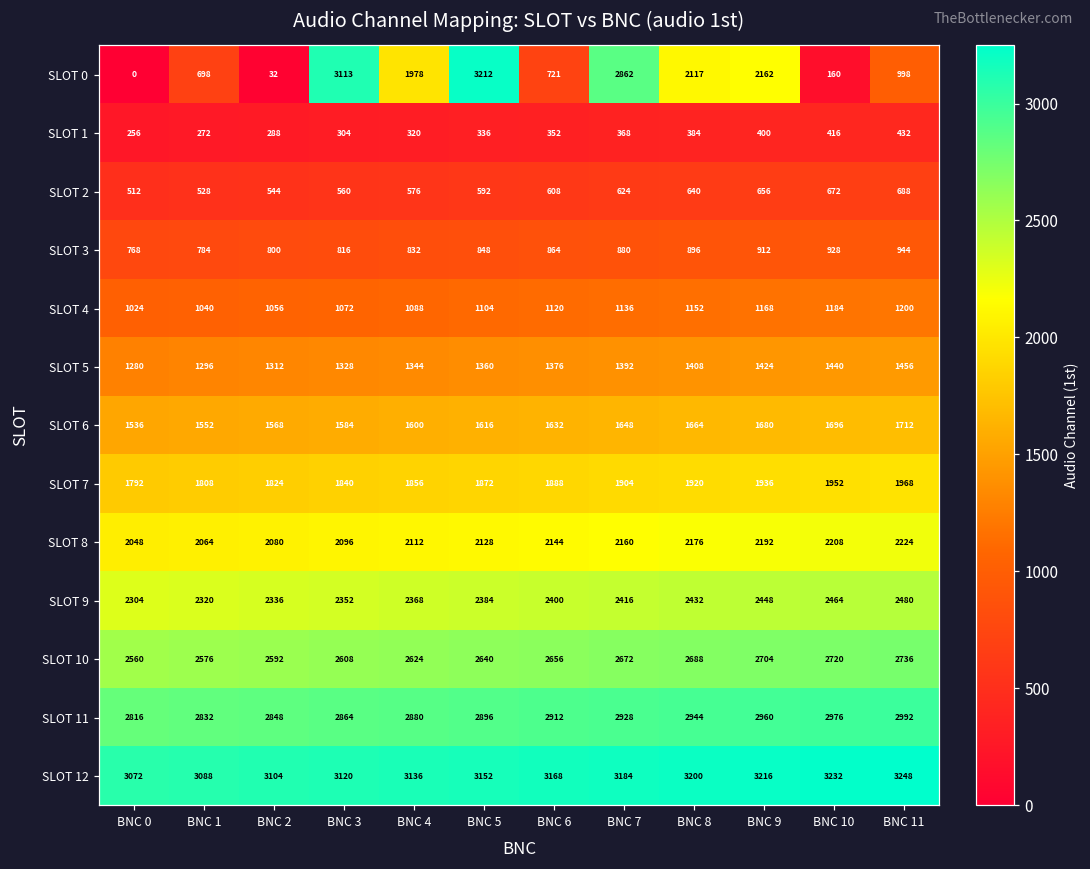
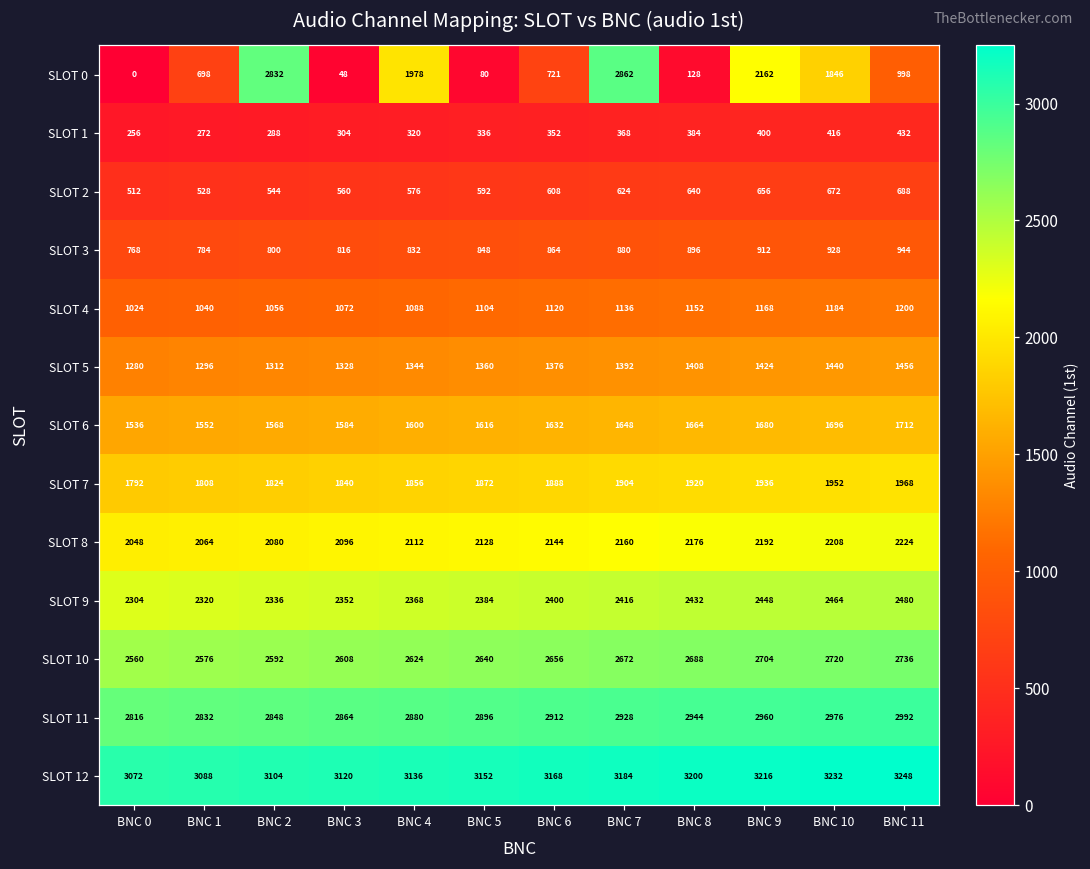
  {
    "SLOT 0": {
      "BNC 0": 0,
      "BNC 1": 698,
-     "BNC 2": 32,
-     "BNC 3": 3113,
+     "BNC 2": 2832,
+     "BNC 3": 48,
      "BNC 4": 1978,
-     "BNC 5": 3212,
+     "BNC 5": 80,
      "BNC 6": 721,
      "BNC 7": 2862,
-     "BNC 8": 2117,
+     "BNC 8": 128,
      "BNC 9": 2162,
-     "BNC 10": 160,
+     "BNC 10": 1846,
      "BNC 11": 998
    },
    "SLOT 1": {
      "BNC 0": 256,
      "BNC 1": 272,
      "BNC 2": 288,
      "BNC 3": 304,
      "BNC 4": 320,
      "BNC 5": 336,
      "BNC 6": 352,
      "BNC 7": 368,
      "BNC 8": 384,
      "BNC 9": 400,
      "BNC 10": 416,
      "BNC 11": 432
    },
    "SLOT 2": {
      "BNC 0": 512,
      "BNC 1": 528,
      "BNC 2": 544,
      "BNC 3": 560,
      "BNC 4": 576,
      "BNC 5": 592,
      "BNC 6": 608,
      "BNC 7": 624,
      "BNC 8": 640,
      "BNC 9": 656,
      "BNC 10": 672,
      "BNC 11": 688
    },
    "SLOT 3": {
      "BNC 0": 768,
      "BNC 1": 784,
      "BNC 2": 800,
      "BNC 3": 816,
      "BNC 4": 832,
      "BNC 5": 848,
      "BNC 6": 864,
      "BNC 7": 880,
      "BNC 8": 896,
      "BNC 9": 912,
      "BNC 10": 928,
      "BNC 11": 944
    },
    "SLOT 4": {
      "BNC 0": 1024,
      "BNC 1": 1040,
      "BNC 2": 1056,
      "BNC 3": 1072,
      "BNC 4": 1088,
      "BNC 5": 1104,
      "BNC 6": 1120,
      "BNC 7": 1136,
      "BNC 8": 1152,
      "BNC 9": 1168,
      "BNC 10": 1184,
      "BNC 11": 1200
    },
    "SLOT 5": {
      "BNC 0": 1280,
      "BNC 1": 1296,
      "BNC 2": 1312,
      "BNC 3": 1328,
      "BNC 4": 1344,
      "BNC 5": 1360,
      "BNC 6": 1376,
      "BNC 7": 1392,
      "BNC 8": 1408,
      "BNC 9": 1424,
      "BNC 10": 1440,
      "BNC 11": 1456
    },
    "SLOT 6": {
      "BNC 0": 1536,
      "BNC 1": 1552,
      "BNC 2": 1568,
      "BNC 3": 1584,
      "BNC 4": 1600,
      "BNC 5": 1616,
      "BNC 6": 1632,
      "BNC 7": 1648,
      "BNC 8": 1664,
      "BNC 9": 1680,
      "BNC 10": 1696,
      "BNC 11": 1712
    },
    "SLOT 7": {
      "BNC 0": 1792,
      "BNC 1": 1808,
      "BNC 2": 1824,
      "BNC 3": 1840,
      "BNC 4": 1856,
      "BNC 5": 1872,
      "BNC 6": 1888,
      "BNC 7": 1904,
      "BNC 8": 1920,
      "BNC 9": 1936,
      "BNC 10": 1952,
      "BNC 11": 1968
    },
    "SLOT 8": {
      "BNC 0": 2048,
      "BNC 1": 2064,
      "BNC 2": 2080,
      "BNC 3": 2096,
      "BNC 4": 2112,
      "BNC 5": 2128,
      "BNC 6": 2144,
      "BNC 7": 2160,
      "BNC 8": 2176,
      "BNC 9": 2192,
      "BNC 10": 2208,
      "BNC 11": 2224
    },
    "SLOT 9": {
      "BNC 0": 2304,
      "BNC 1": 2320,
      "BNC 2": 2336,
      "BNC 3": 2352,
      "BNC 4": 2368,
      "BNC 5": 2384,
      "BNC 6": 2400,
      "BNC 7": 2416,
      "BNC 8": 2432,
      "BNC 9": 2448,
      "BNC 10": 2464,
      "BNC 11": 2480
    },
    "SLOT 10": {
      "BNC 0": 2560,
      "BNC 1": 2576,
      "BNC 2": 2592,
      "BNC 3": 2608,
      "BNC 4": 2624,
      "BNC 5": 2640,
      "BNC 6": 2656,
      "BNC 7": 2672,
      "BNC 8": 2688,
      "BNC 9": 2704,
      "BNC 10": 2720,
      "BNC 11": 2736
    },
    "SLOT 11": {
      "BNC 0": 2816,
      "BNC 1": 2832,
      "BNC 2": 2848,
      "BNC 3": 2864,
      "BNC 4": 2880,
      "BNC 5": 2896,
      "BNC 6": 2912,
      "BNC 7": 2928,
      "BNC 8": 2944,
      "BNC 9": 2960,
      "BNC 10": 2976,
      "BNC 11": 2992
    },
    "SLOT 12": {
      "BNC 0": 3072,
      "BNC 1": 3088,
      "BNC 2": 3104,
      "BNC 3": 3120,
      "BNC 4": 3136,
      "BNC 5": 3152,
      "BNC 6": 3168,
      "BNC 7": 3184,
      "BNC 8": 3200,
      "BNC 9": 3216,
      "BNC 10": 3232,
      "BNC 11": 3248
    }
  }
